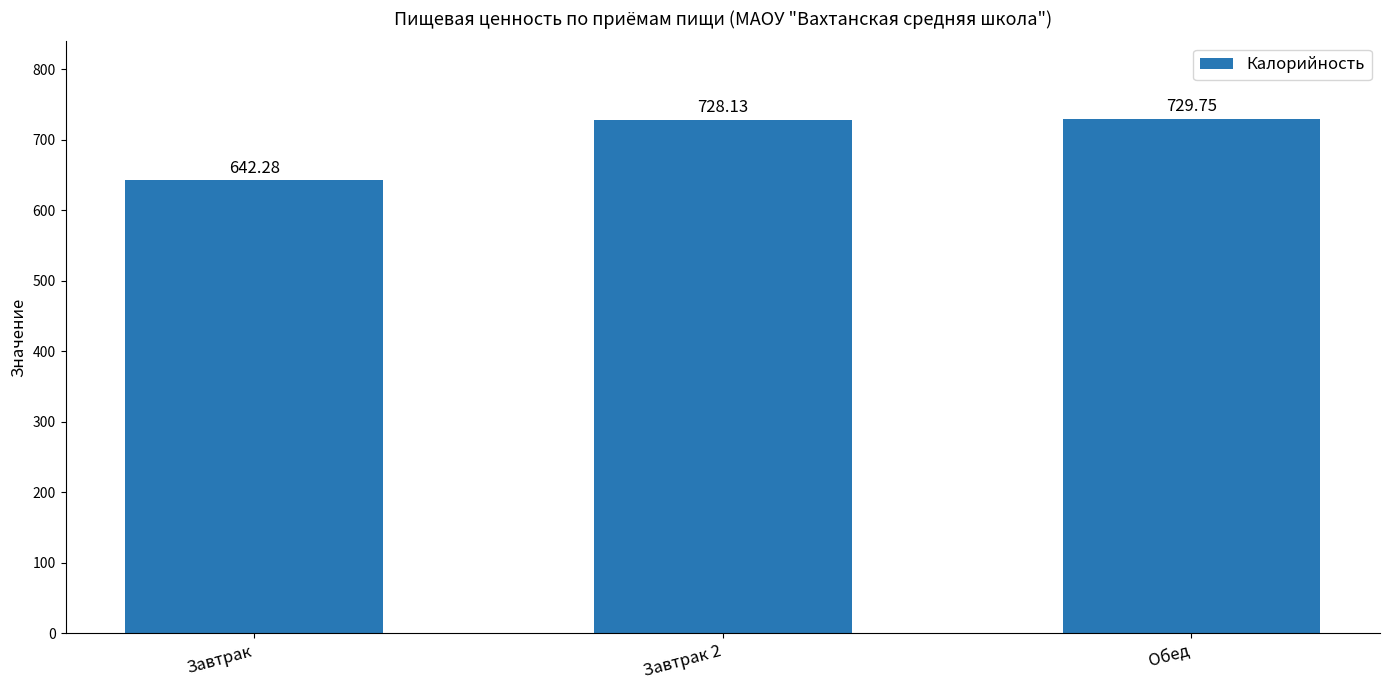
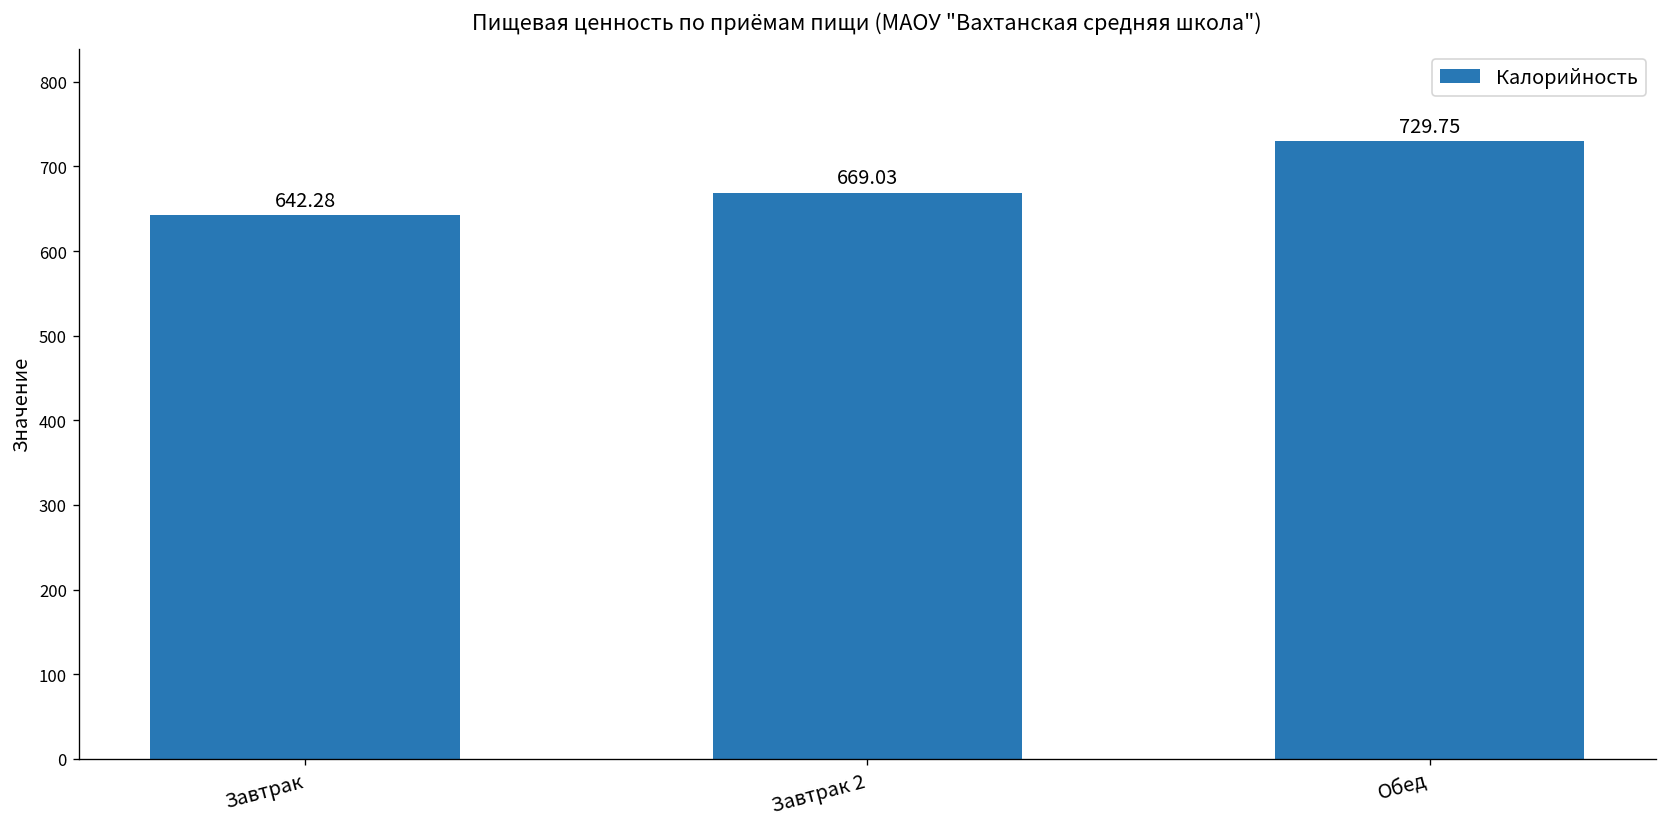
  {
    "Завтрак": 642.28,
-   "Завтрак 2": 728.13,
+   "Завтрак 2": 669.03,
    "Обед": 729.75
  }
